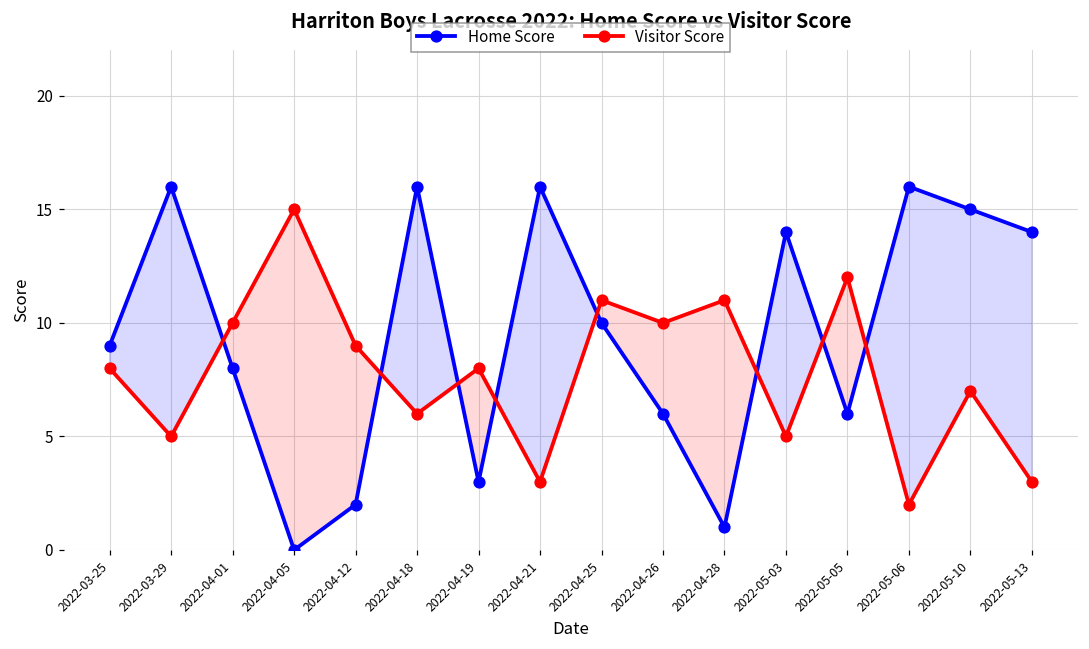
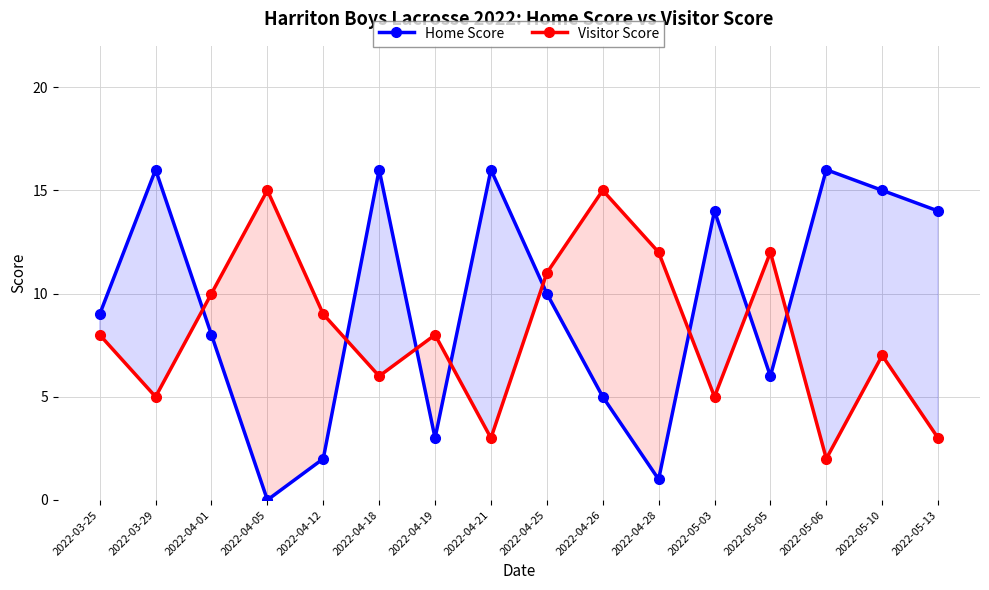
  {
    "Home Score": {
      "2022-03-25": 9,
      "2022-03-29": 16,
      "2022-04-01": 8,
      "2022-04-05": 0,
      "2022-04-12": 2,
      "2022-04-18": 16,
      "2022-04-19": 3,
      "2022-04-21": 16,
      "2022-04-25": 10,
-     "2022-04-26": 6,
+     "2022-04-26": 5,
      "2022-04-28": 1,
      "2022-05-03": 14,
      "2022-05-05": 6,
      "2022-05-06": 16,
      "2022-05-10": 15,
      "2022-05-13": 14
    },
    "Visitor Score": {
      "2022-03-25": 8,
      "2022-03-29": 5,
      "2022-04-01": 10,
      "2022-04-05": 15,
      "2022-04-12": 9,
      "2022-04-18": 6,
      "2022-04-19": 8,
      "2022-04-21": 3,
      "2022-04-25": 11,
-     "2022-04-26": 10,
-     "2022-04-28": 11,
+     "2022-04-26": 15,
+     "2022-04-28": 12,
      "2022-05-03": 5,
      "2022-05-05": 12,
      "2022-05-06": 2,
      "2022-05-10": 7,
      "2022-05-13": 3
    }
  }
